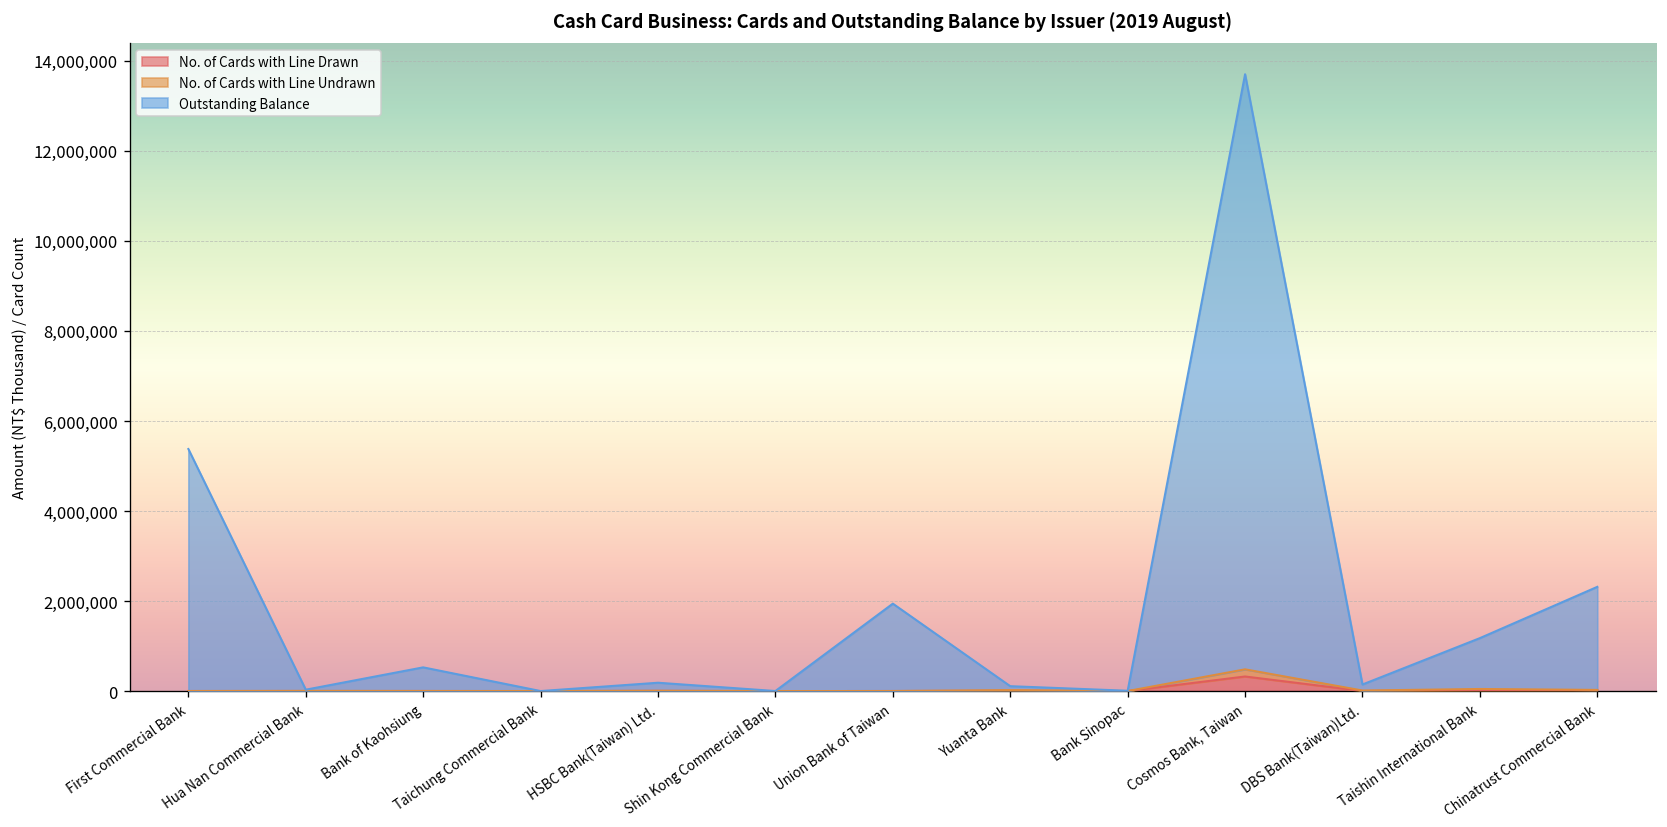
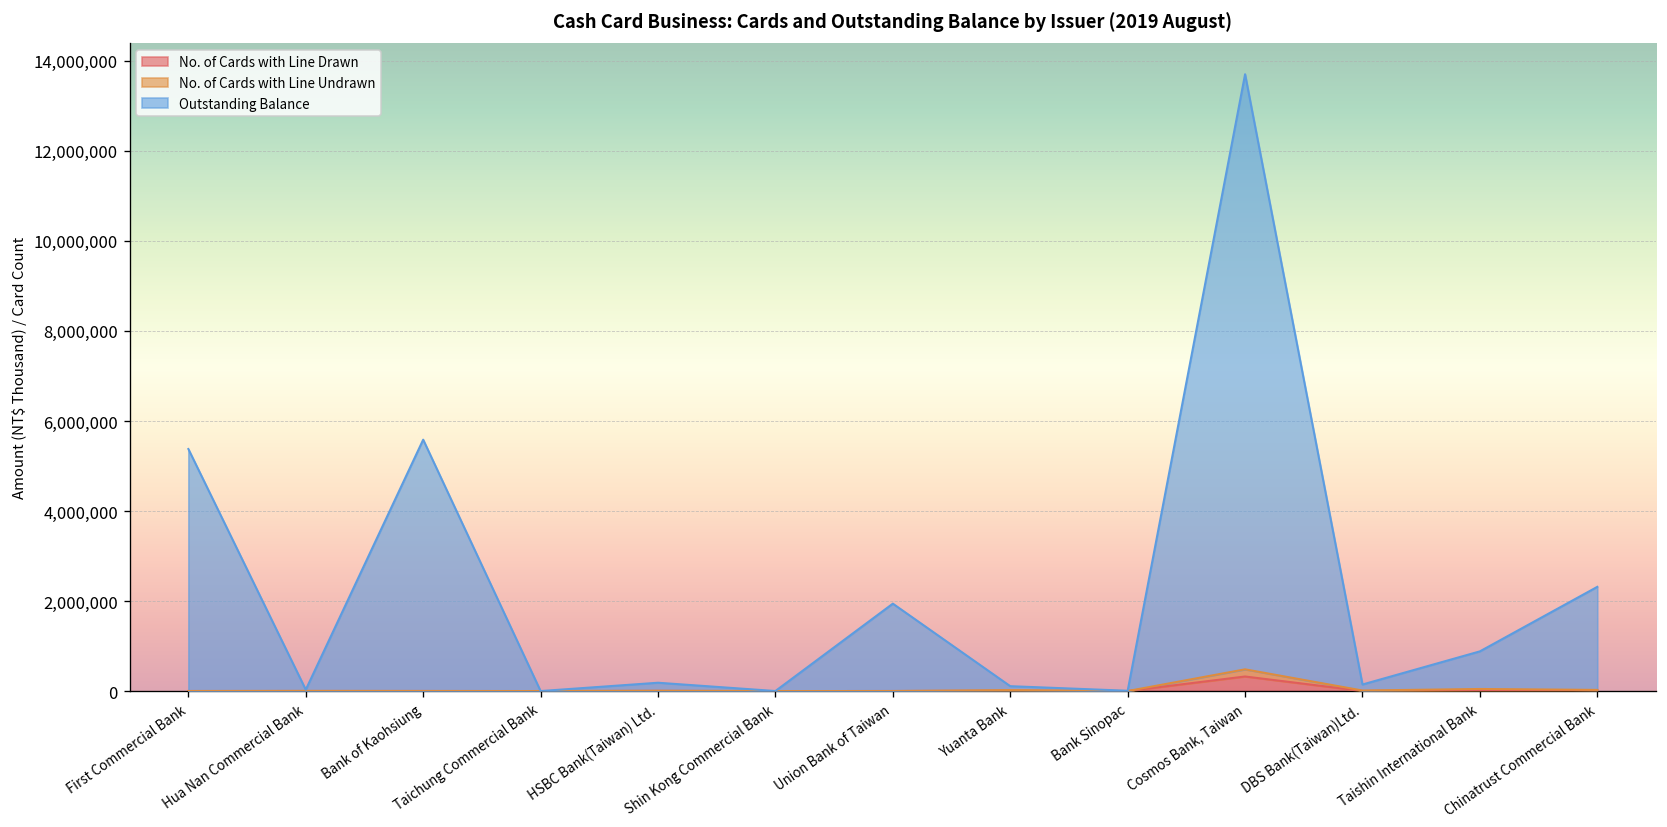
  {
    "Outstanding Balance": {
      "First Commercial Bank": "5,400,000",
-     "Bank of Kaohsiung": "500,000",
+     "Bank of Kaohsiung": "5,600,000",
      "HSBC Bank(Taiwan) Ltd.": "200,000",
      "Union Bank of Taiwan": "1,900,000",
      "Yuanta Bank": "100,000",
      "Cosmos Bank, Taiwan": "13,200,000",
      "DBS Bank(Taiwan)Ltd.": "100,000",
-     "Taishin International Bank": "1,100,000",
+     "Taishin International Bank": "800,000",
      "Chinatrust Commercial Bank": "2,300,000"
    }
  }
